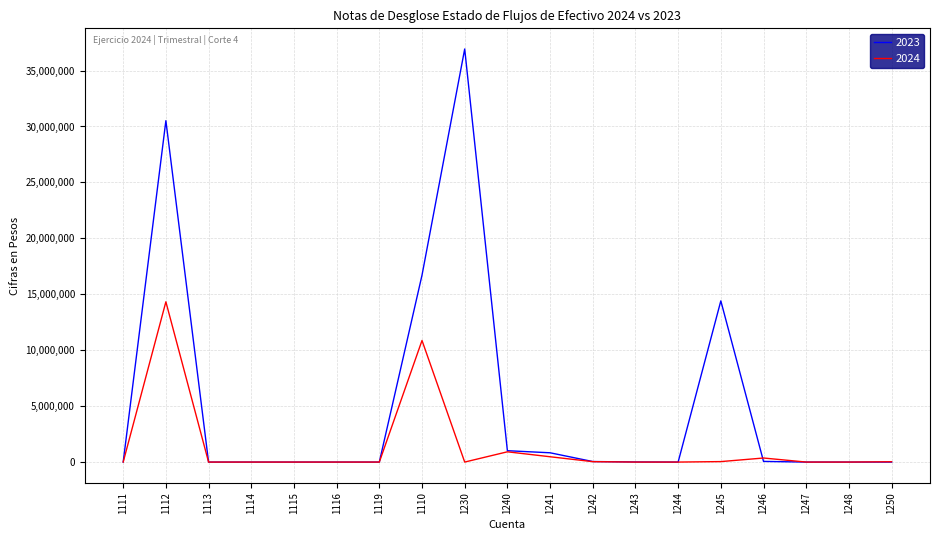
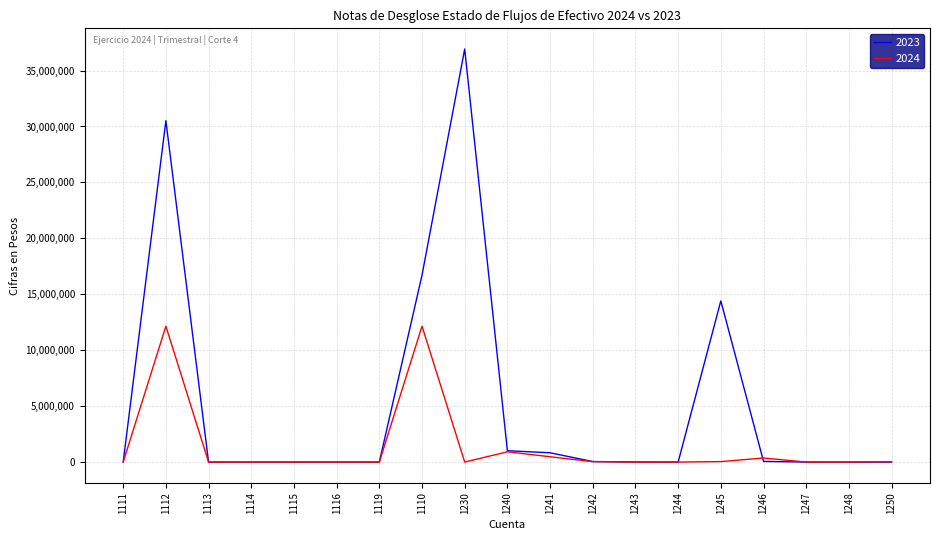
  {
    "2023": {
      "1112": "30,500,000",
      "1110": "16,700,000",
      "1230": "36,900,000",
      "1241": "800,000",
      "1245": "14,400,000",
      "1246": "100,000"
    },
    "2024": {
-     "1112": "14,300,000",
-     "1110": "10,900,000",
+     "1112": "12,100,000",
+     "1110": "12,200,000",
      "1230": "0",
      "1241": "500,000",
      "1245": "0",
      "1246": "400,000"
    }
  }
